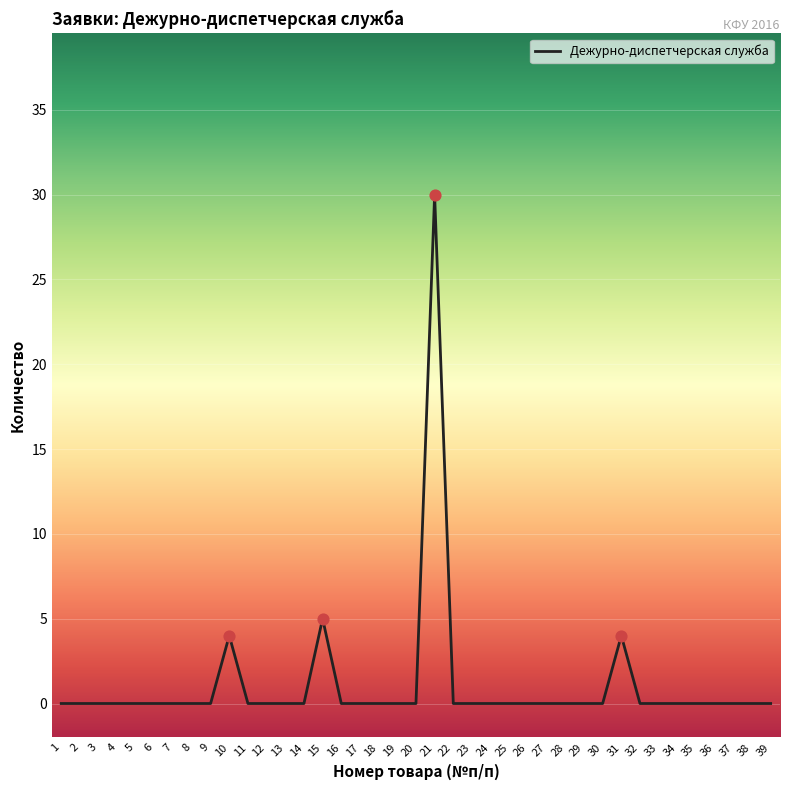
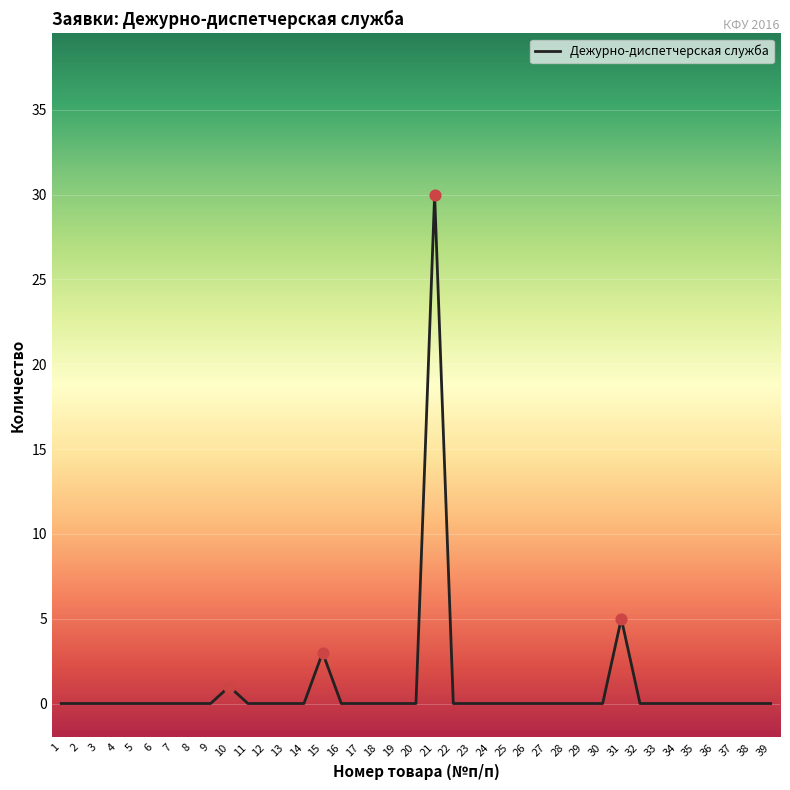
  {
    "Дежурно-диспетчерская служба": {
      "1": 0,
      "2": 0,
      "3": 0,
      "4": 0,
      "5": 0,
      "6": 0,
      "7": 0,
      "8": 0,
      "9": 0,
-     "10": 4,
+     "10": 1,
      "11": 0,
      "12": 0,
      "13": 0,
      "14": 0,
-     "15": 5,
+     "15": 3,
      "16": 0,
      "17": 0,
      "18": 0,
      "19": 0,
      "20": 0,
      "22": 0,
      "23": 0,
      "24": 0,
      "25": 0,
      "26": 0,
      "27": 0,
      "28": 0,
      "29": 0,
      "30": 0,
-     "31": 4,
+     "31": 5,
      "32": 0,
      "33": 0,
      "34": 0,
      "35": 0,
      "36": 0,
      "37": 0,
      "38": 0,
      "39": 0
    }
  }
